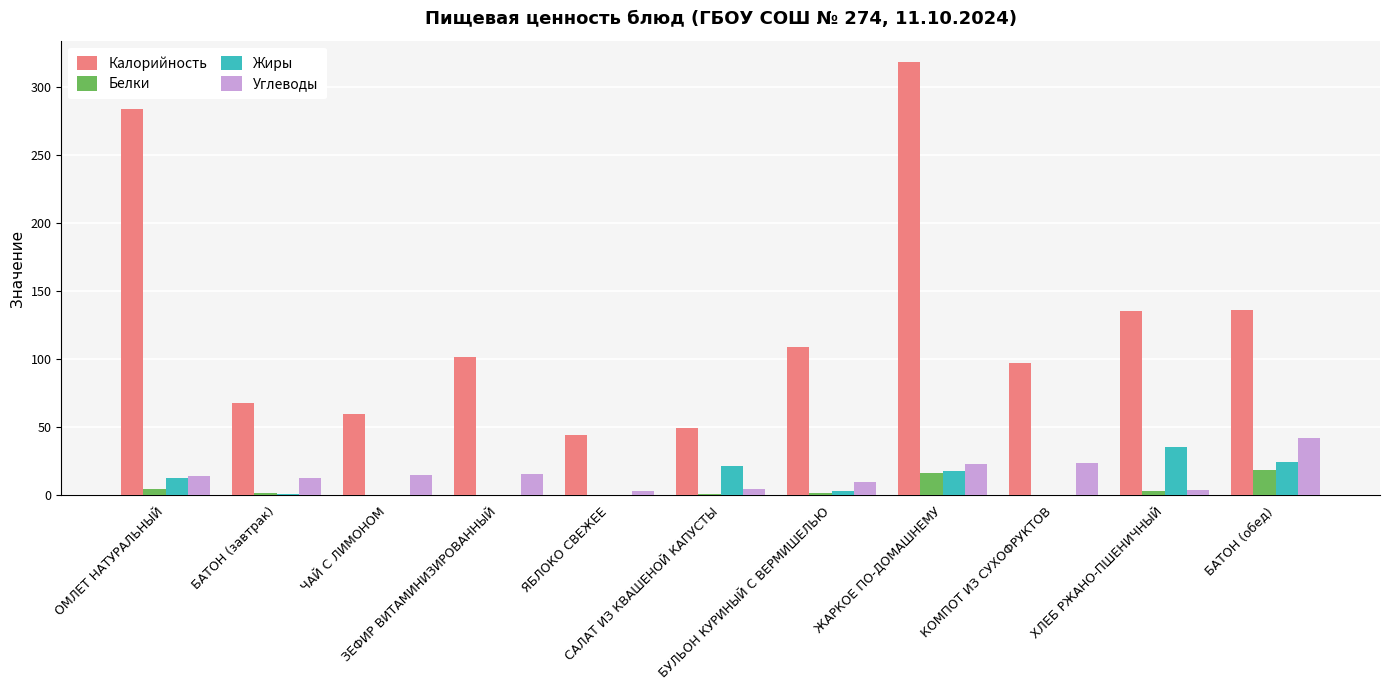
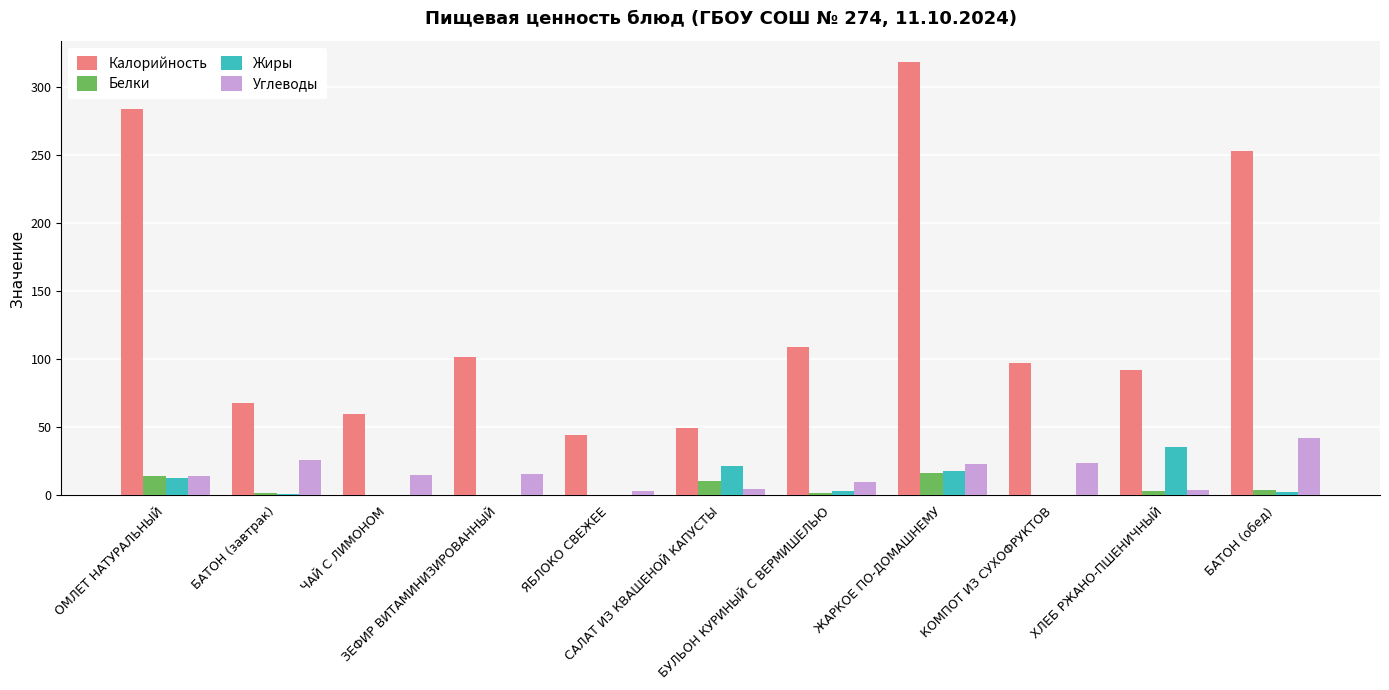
  {
    "Калорийность": {
      "ОМЛЕТ НАТУРАЛЬНЫЙ": 284,
      "БАТОН (завтрак)": 68,
      "ЧАЙ С ЛИМОНОМ": 60,
      "ЗЕФИР ВИТАМИНИЗИРОВАННЫЙ": 102,
      "ЯБЛОКО СВЕЖЕЕ": 44,
      "САЛАТ ИЗ КВАШЕНОЙ КАПУСТЫ": 50,
      "БУЛЬОН КУРИНЫЙ С ВЕРМИШЕЛЬЮ": 109,
      "ЖАРКОЕ ПО-ДОМАШНЕМУ": 318,
      "КОМПОТ ИЗ СУХОФРУКТОВ": 97,
-     "ХЛЕБ РЖАНО-ПШЕНИЧНЫЙ": 135,
-     "БАТОН (обед)": 136
+     "ХЛЕБ РЖАНО-ПШЕНИЧНЫЙ": 92,
+     "БАТОН (обед)": 253
    },
    "Белки": {
-     "ОМЛЕТ НАТУРАЛЬНЫЙ": 5,
+     "ОМЛЕТ НАТУРАЛЬНЫЙ": 14,
      "БАТОН (завтрак)": 2,
-     "САЛАТ ИЗ КВАШЕНОЙ КАПУСТЫ": 1,
+     "САЛАТ ИЗ КВАШЕНОЙ КАПУСТЫ": 11,
      "БУЛЬОН КУРИНЫЙ С ВЕРМИШЕЛЬЮ": 2,
      "ЖАРКОЕ ПО-ДОМАШНЕМУ": 17,
      "ХЛЕБ РЖАНО-ПШЕНИЧНЫЙ": 3,
-     "БАТОН (обед)": 19
+     "БАТОН (обед)": 4
    },
    "Жиры": {
      "ОМЛЕТ НАТУРАЛЬНЫЙ": 13,
      "САЛАТ ИЗ КВАШЕНОЙ КАПУСТЫ": 22,
      "БУЛЬОН КУРИНЫЙ С ВЕРМИШЕЛЬЮ": 3,
      "ЖАРКОЕ ПО-ДОМАШНЕМУ": 18,
      "ХЛЕБ РЖАНО-ПШЕНИЧНЫЙ": 36,
-     "БАТОН (обед)": 25
+     "БАТОН (обед)": 2
    },
    "Углеводы": {
      "ОМЛЕТ НАТУРАЛЬНЫЙ": 15,
-     "БАТОН (завтрак)": 13,
+     "БАТОН (завтрак)": 26,
      "ЧАЙ С ЛИМОНОМ": 15,
      "ЗЕФИР ВИТАМИНИЗИРОВАННЫЙ": 15,
      "ЯБЛОКО СВЕЖЕЕ": 3,
      "САЛАТ ИЗ КВАШЕНОЙ КАПУСТЫ": 5,
      "БУЛЬОН КУРИНЫЙ С ВЕРМИШЕЛЬЮ": 10,
      "ЖАРКОЕ ПО-ДОМАШНЕМУ": 23,
      "КОМПОТ ИЗ СУХОФРУКТОВ": 24,
      "ХЛЕБ РЖАНО-ПШЕНИЧНЫЙ": 4,
      "БАТОН (обед)": 42
    }
  }
